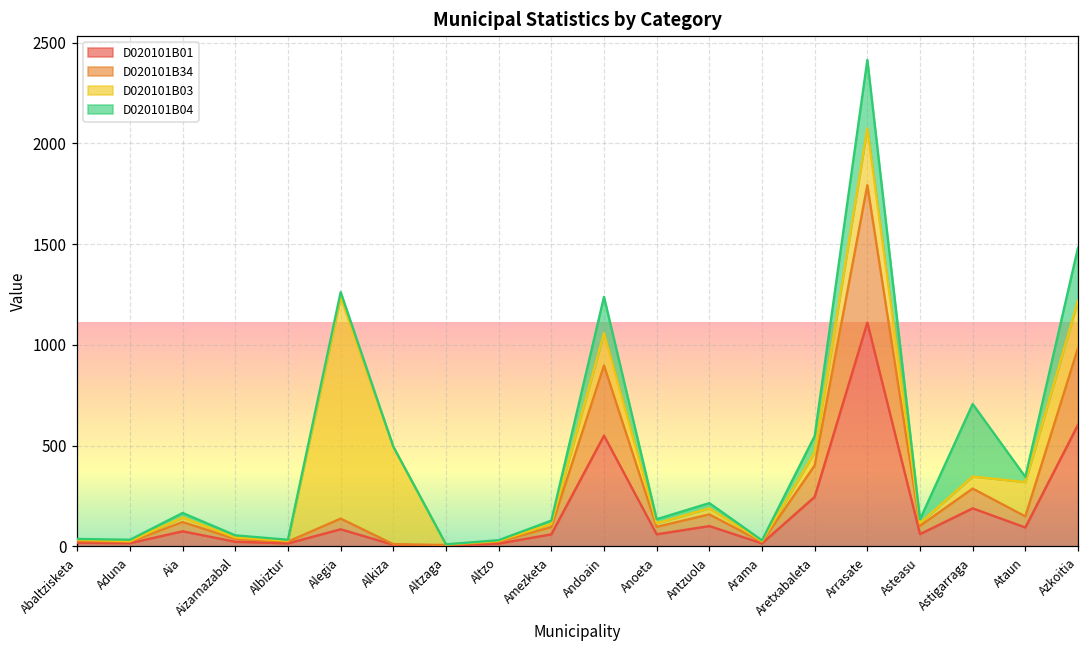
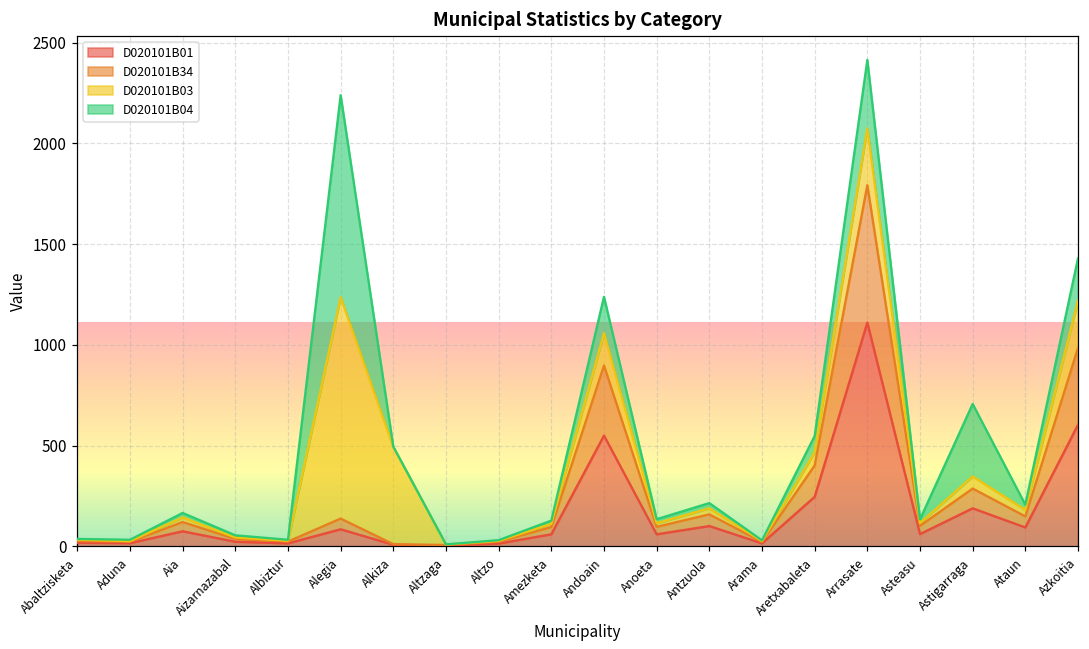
  {
    "D020101B03": {
      "Aia": 20,
      "Alegia": 1100,
      "Amezketa": 20,
      "Andoain": 160,
      "Anoeta": 20,
      "Antzuola": 30,
      "Aretxabaleta": 70,
      "Arrasate": 280,
      "Astigarraga": 60,
-     "Ataun": 170,
+     "Ataun": 30,
      "Azkoitia": 240
    },
    "D020101B04": {
      "Aia": 20,
-     "Alegia": 30,
+     "Alegia": 1000,
      "Amezketa": 20,
      "Andoain": 180,
      "Anoeta": 20,
      "Antzuola": 30,
      "Aretxabaleta": 80,
      "Arrasate": 340,
      "Asteasu": 20,
      "Astigarraga": 360,
      "Ataun": 30,
-     "Azkoitia": 260
+     "Azkoitia": 210
    }
  }
